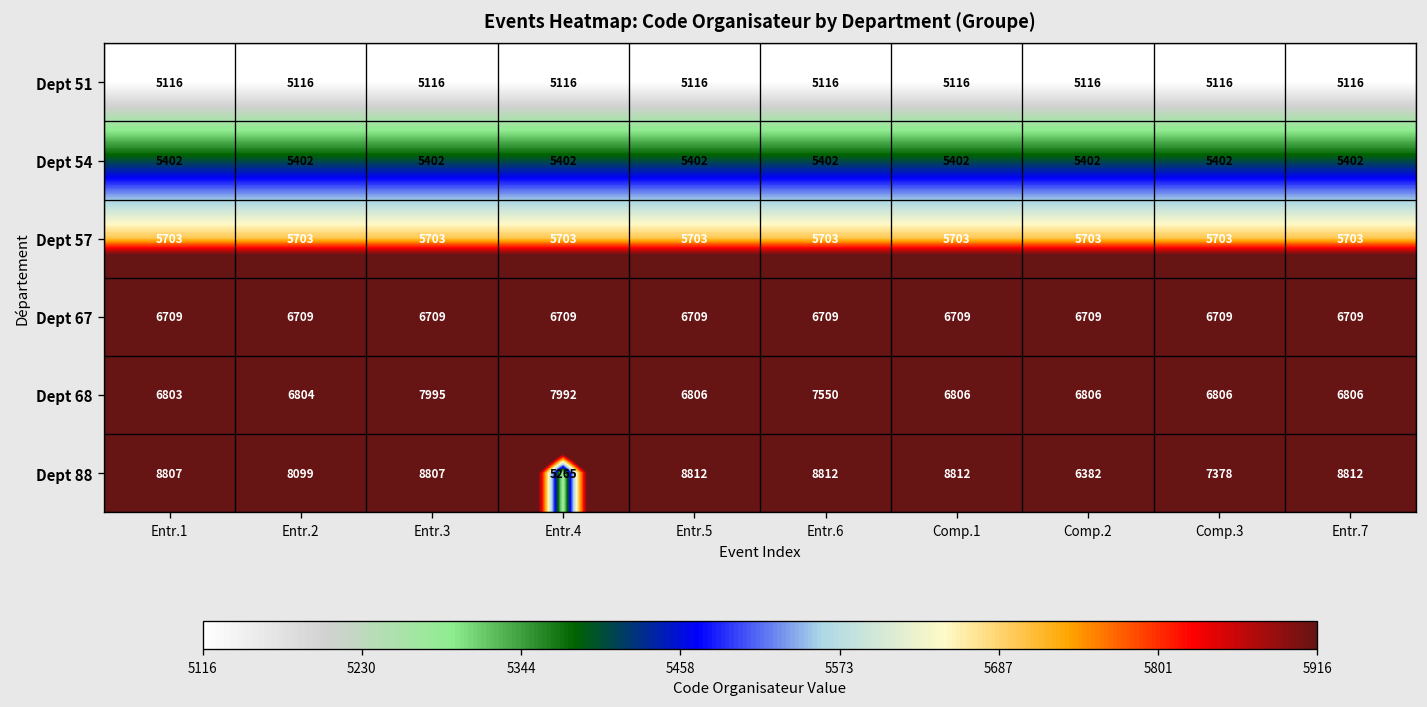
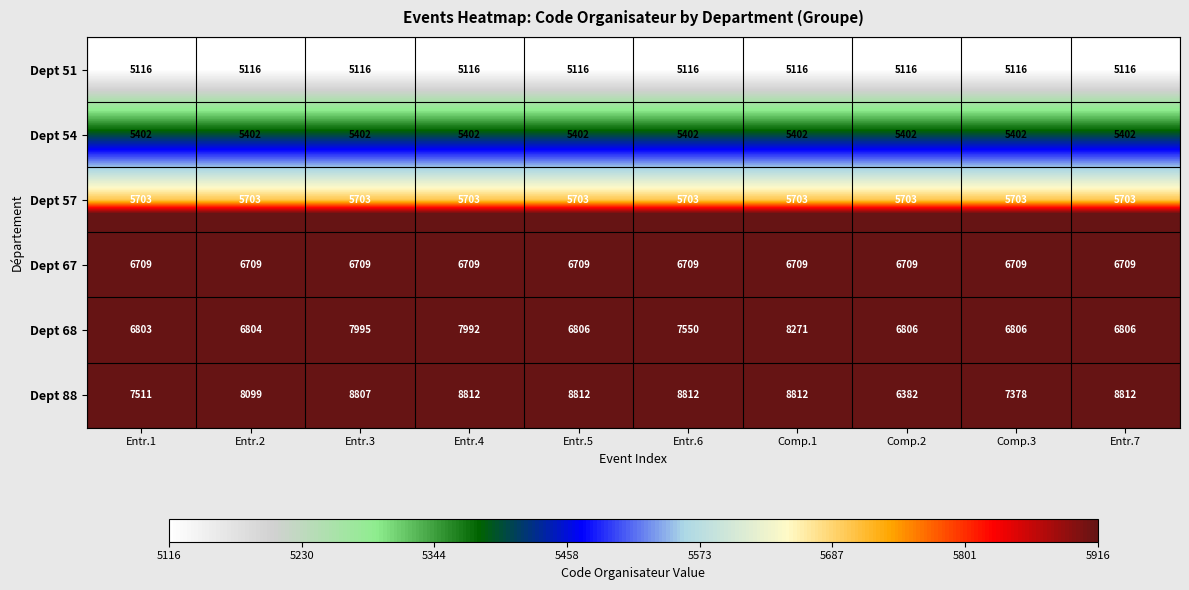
  {
    "Dept 51": {
      "Entr.1": 5116,
      "Entr.2": 5116,
      "Entr.3": 5116,
      "Entr.4": 5116,
      "Entr.5": 5116,
      "Entr.6": 5116,
      "Comp.1": 5116,
      "Comp.2": 5116,
      "Comp.3": 5116,
      "Entr.7": 5116
    },
    "Dept 54": {
      "Entr.1": 5402,
      "Entr.2": 5402,
      "Entr.3": 5402,
      "Entr.4": 5402,
      "Entr.5": 5402,
      "Entr.6": 5402,
      "Comp.1": 5402,
      "Comp.2": 5402,
      "Comp.3": 5402,
      "Entr.7": 5402
    },
    "Dept 57": {
      "Entr.1": 5703,
      "Entr.2": 5703,
      "Entr.3": 5703,
      "Entr.4": 5703,
      "Entr.5": 5703,
      "Entr.6": 5703,
      "Comp.1": 5703,
      "Comp.2": 5703,
      "Comp.3": 5703,
      "Entr.7": 5703
    },
    "Dept 67": {
      "Entr.1": 6709,
      "Entr.2": 6709,
      "Entr.3": 6709,
      "Entr.4": 6709,
      "Entr.5": 6709,
      "Entr.6": 6709,
      "Comp.1": 6709,
      "Comp.2": 6709,
      "Comp.3": 6709,
      "Entr.7": 6709
    },
    "Dept 68": {
      "Entr.1": 6803,
      "Entr.2": 6804,
      "Entr.3": 7995,
      "Entr.4": 7992,
      "Entr.5": 6806,
      "Entr.6": 7550,
-     "Comp.1": 6806,
+     "Comp.1": 8271,
      "Comp.2": 6806,
      "Comp.3": 6806,
      "Entr.7": 6806
    },
    "Dept 88": {
-     "Entr.1": 8807,
+     "Entr.1": 7511,
      "Entr.2": 8099,
      "Entr.3": 8807,
-     "Entr.4": 5265,
+     "Entr.4": 8812,
      "Entr.5": 8812,
      "Entr.6": 8812,
      "Comp.1": 8812,
      "Comp.2": 6382,
      "Comp.3": 7378,
      "Entr.7": 8812
    }
  }
